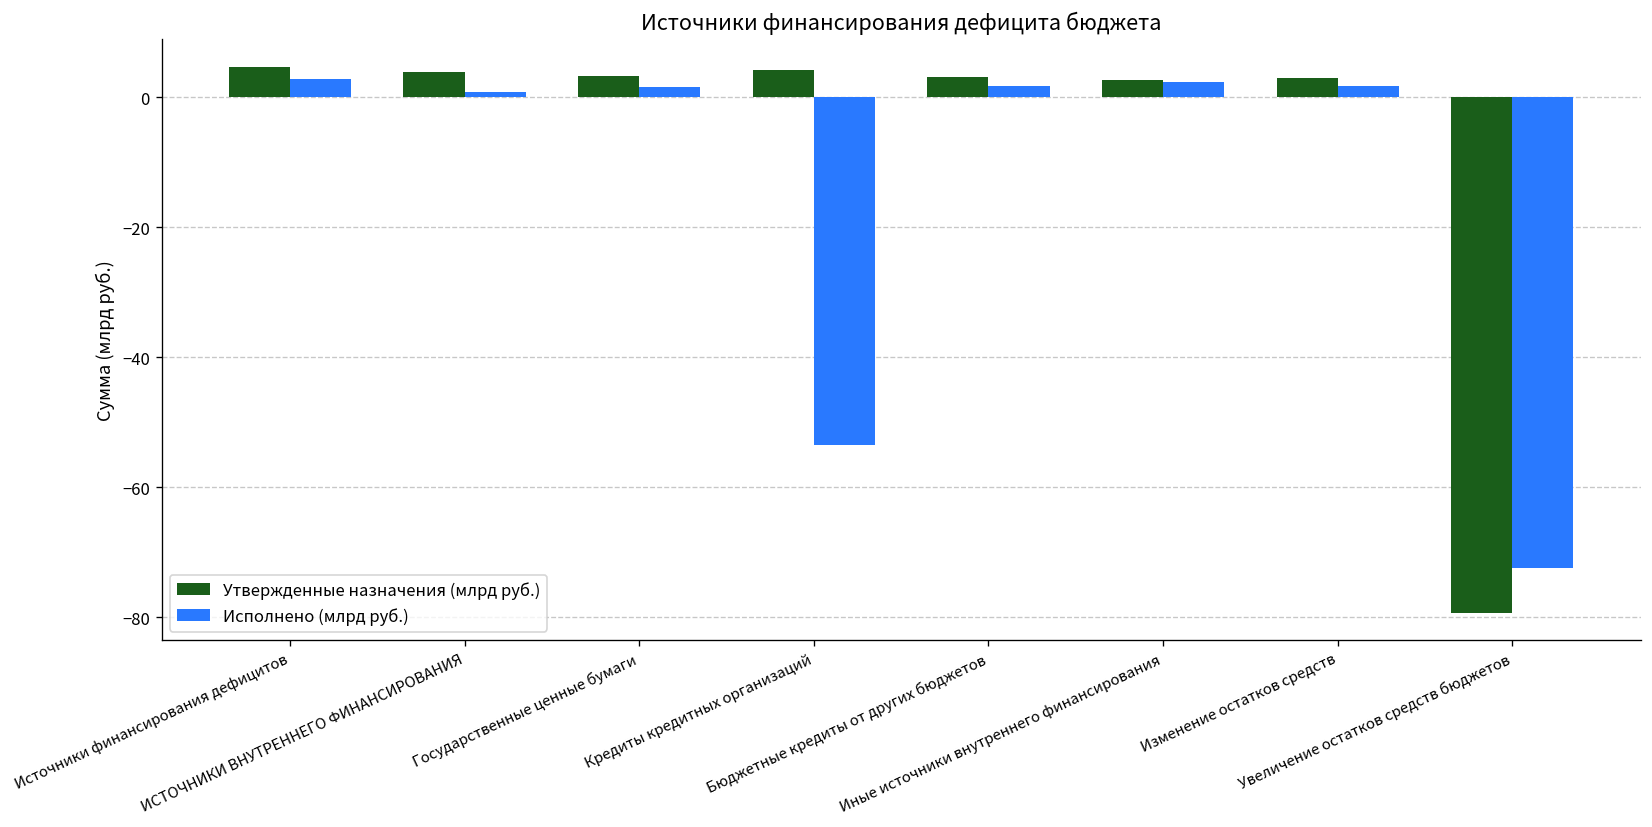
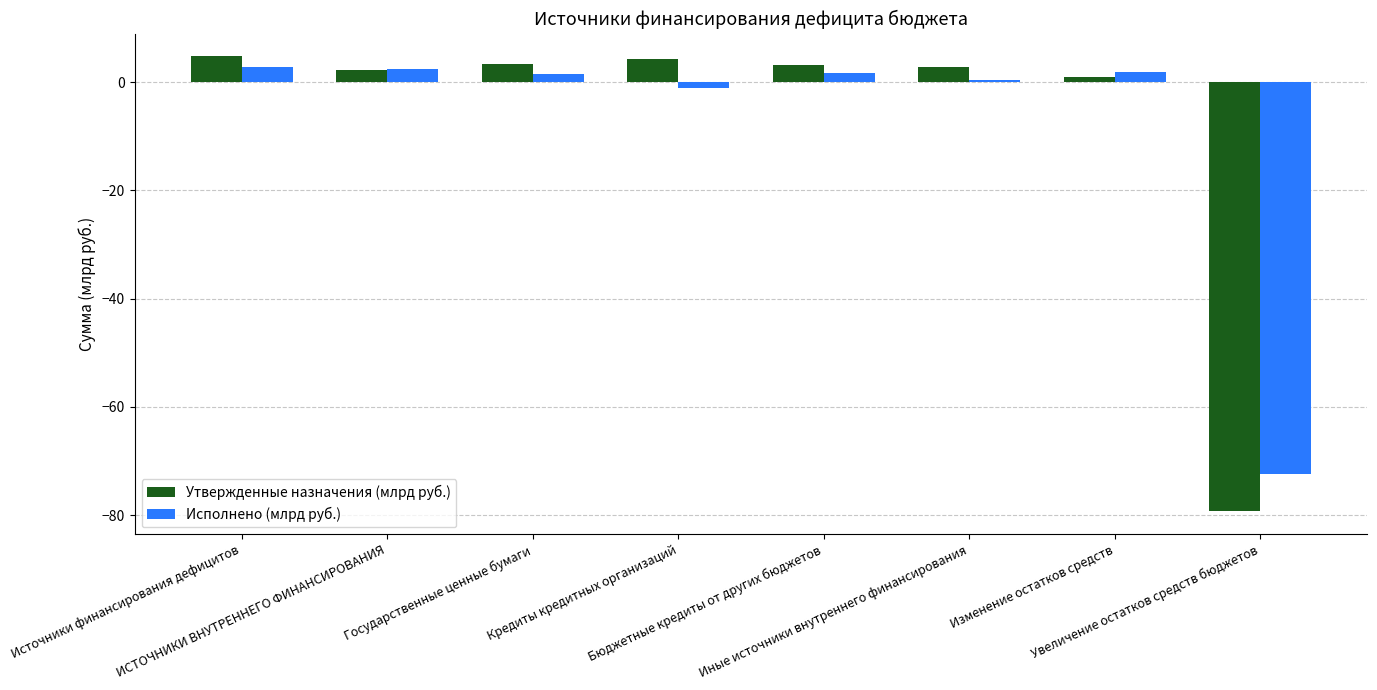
  {
    "Утвержденные назначения (млрд руб.)": {
      "Источники финансирования дефицитов": 5,
-     "ИСТОЧНИКИ ВНУТРЕННЕГО ФИНАНСИРОВАНИЯ": 4,
+     "ИСТОЧНИКИ ВНУТРЕННЕГО ФИНАНСИРОВАНИЯ": 2,
      "Государственные ценные бумаги": 3,
      "Кредиты кредитных организаций": 4,
      "Бюджетные кредиты от других бюджетов": 3,
      "Иные источники внутреннего финансирования": 3,
-     "Изменение остатков средств": 3,
+     "Изменение остатков средств": 1,
      "Увеличение остатков средств бюджетов": -79
    },
    "Исполнено (млрд руб.)": {
      "Источники финансирования дефицитов": 3,
-     "ИСТОЧНИКИ ВНУТРЕННЕГО ФИНАНСИРОВАНИЯ": 1,
+     "ИСТОЧНИКИ ВНУТРЕННЕГО ФИНАНСИРОВАНИЯ": 2,
      "Государственные ценные бумаги": 2,
-     "Кредиты кредитных организаций": -54,
+     "Кредиты кредитных организаций": -1,
      "Бюджетные кредиты от других бюджетов": 2,
-     "Иные источники внутреннего финансирования": 2,
+     "Иные источники внутреннего финансирования": 0,
      "Изменение остатков средств": 2,
      "Увеличение остатков средств бюджетов": -72
    }
  }
